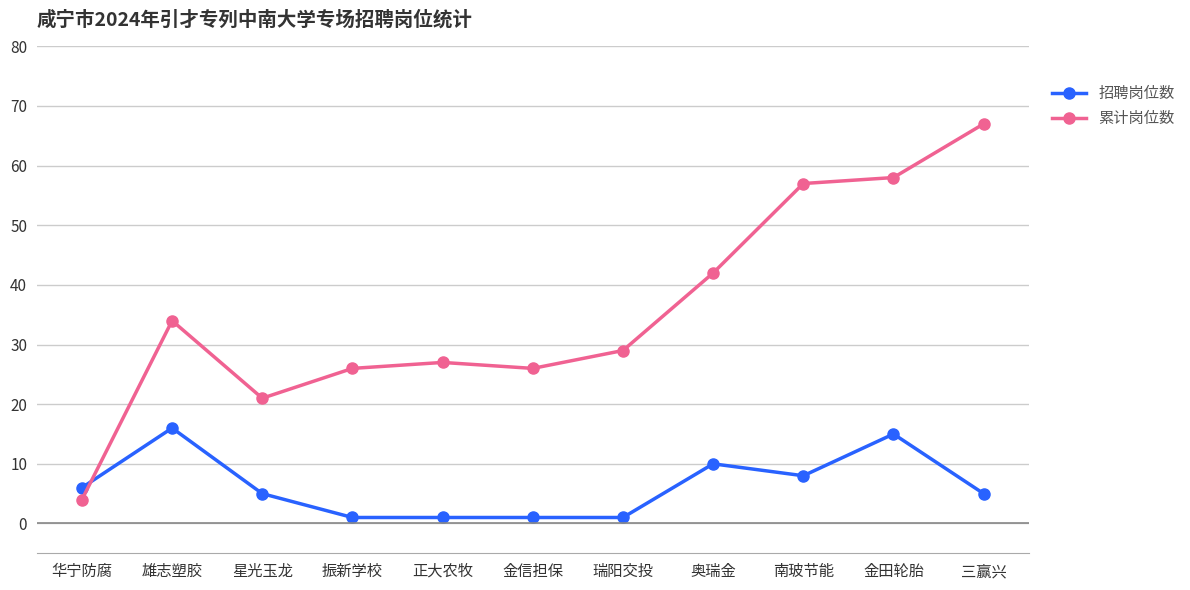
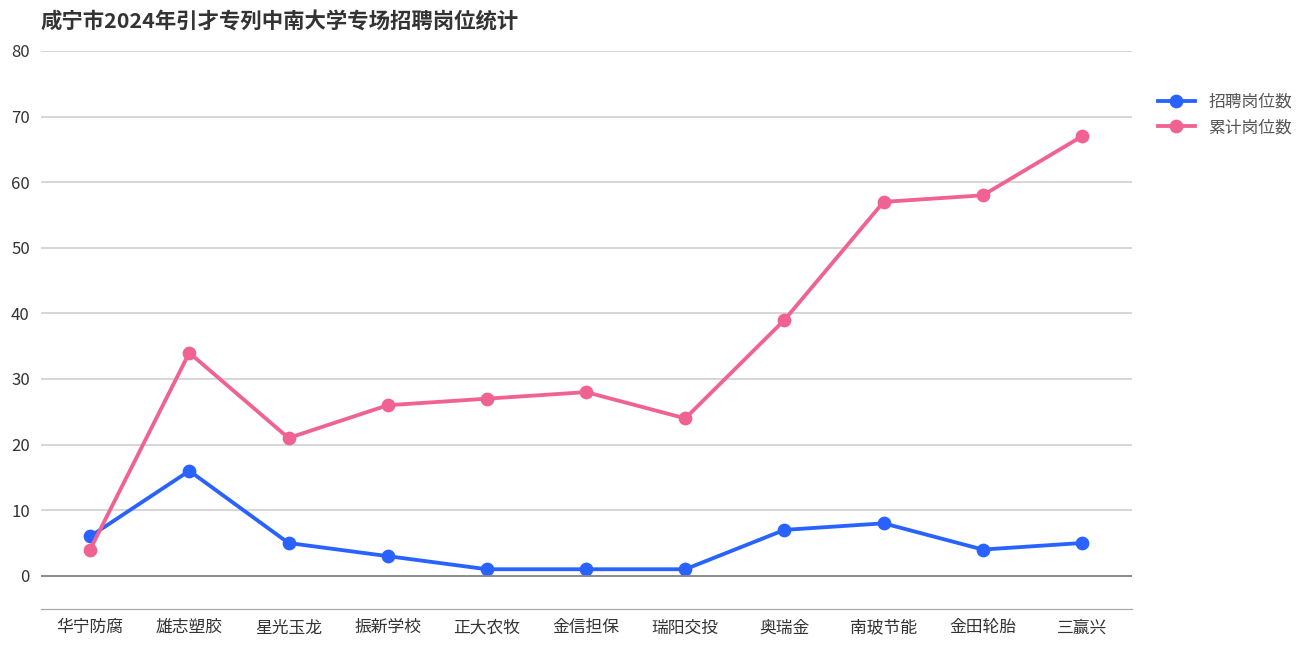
  {
    "招聘岗位数": {
      "华宁防腐": 6,
      "雄志塑胶": 16,
      "星光玉龙": 5,
-     "振新学校": 1,
+     "振新学校": 3,
      "正大农牧": 1,
      "金信担保": 1,
      "瑞阳交投": 1,
-     "奥瑞金": 10,
+     "奥瑞金": 7,
      "南玻节能": 8,
-     "金田轮胎": 15,
+     "金田轮胎": 4,
      "三赢兴": 5
    },
    "累计岗位数": {
      "华宁防腐": 4,
      "雄志塑胶": 34,
      "星光玉龙": 21,
      "振新学校": 26,
      "正大农牧": 27,
-     "金信担保": 26,
-     "瑞阳交投": 29,
-     "奥瑞金": 42,
+     "金信担保": 28,
+     "瑞阳交投": 24,
+     "奥瑞金": 39,
      "南玻节能": 57,
      "金田轮胎": 58,
      "三赢兴": 67
    }
  }
